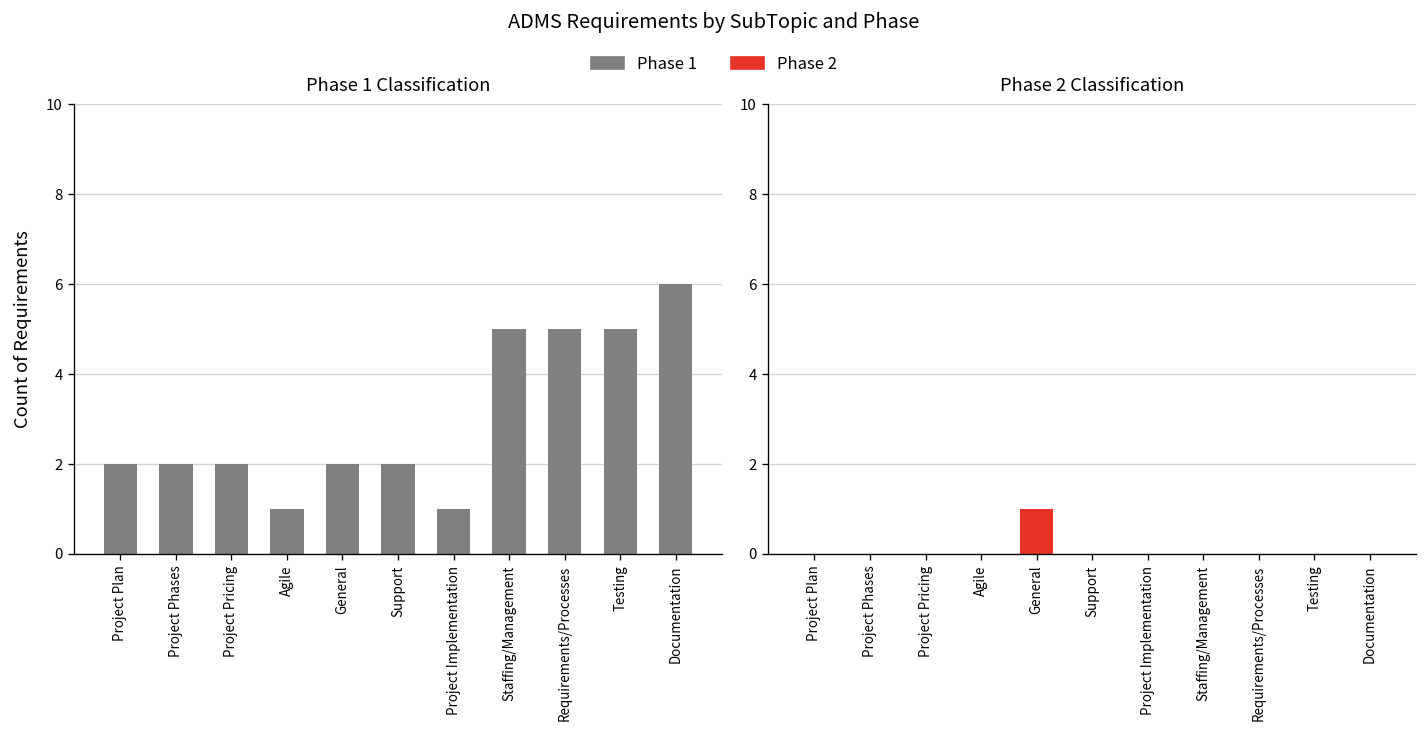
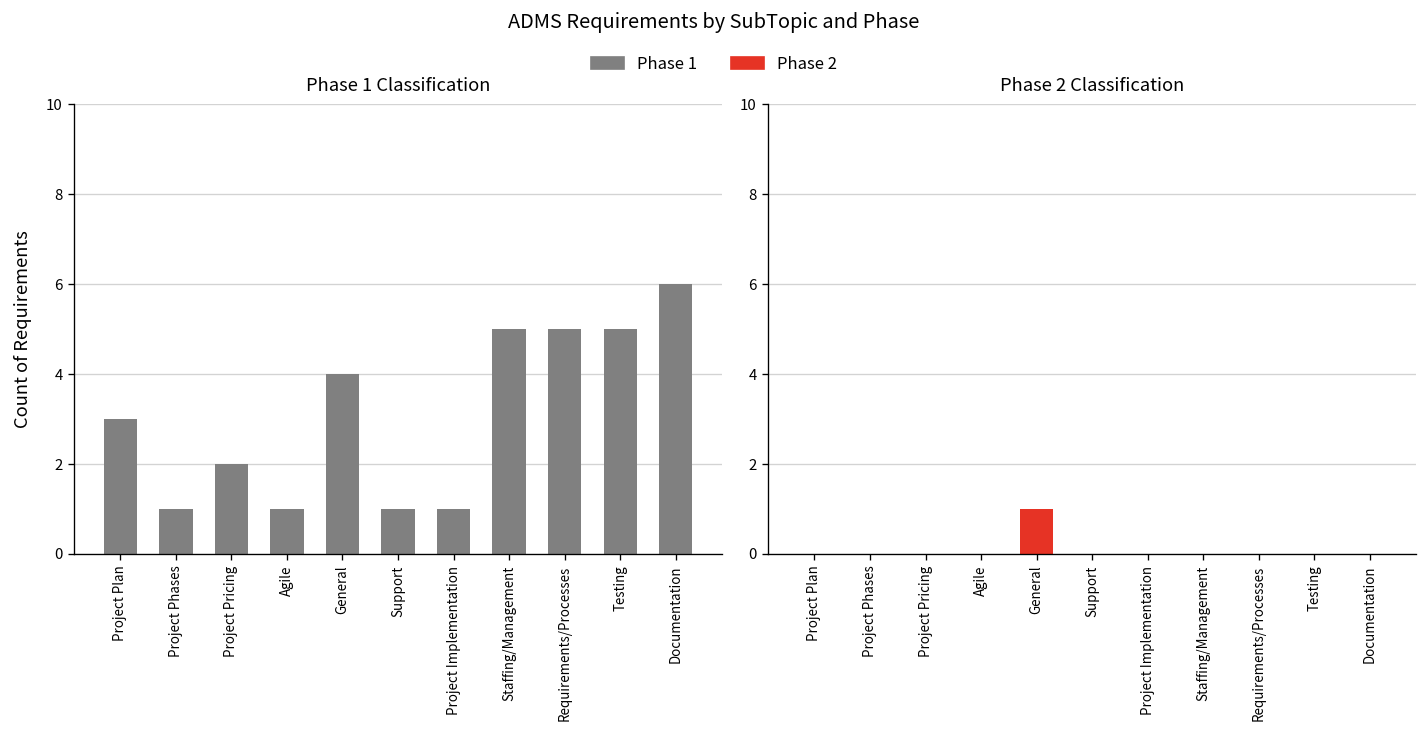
  {
    "Phase 1 Classification": {
-     "Project Plan": 2,
-     "Project Phases": 2,
+     "Project Plan": 3,
+     "Project Phases": 1,
      "Project Pricing": 2,
      "Agile": 1,
-     "General": 2,
-     "Support": 2,
+     "General": 4,
+     "Support": 1,
      "Project Implementation": 1,
      "Staffing/Management": 5,
      "Requirements/Processes": 5,
      "Testing": 5,
      "Documentation": 6
    },
    "Phase 2 Classification": {
      "Project Plan": 0.0,
      "Project Phases": 0.0,
      "Project Pricing": 0.0,
      "Agile": 0.0,
      "General": 1.0,
      "Support": 0.0,
      "Project Implementation": 0.0,
      "Staffing/Management": 0.0,
      "Requirements/Processes": 0.0,
      "Testing": 0.0,
      "Documentation": 0.0
    }
  }
